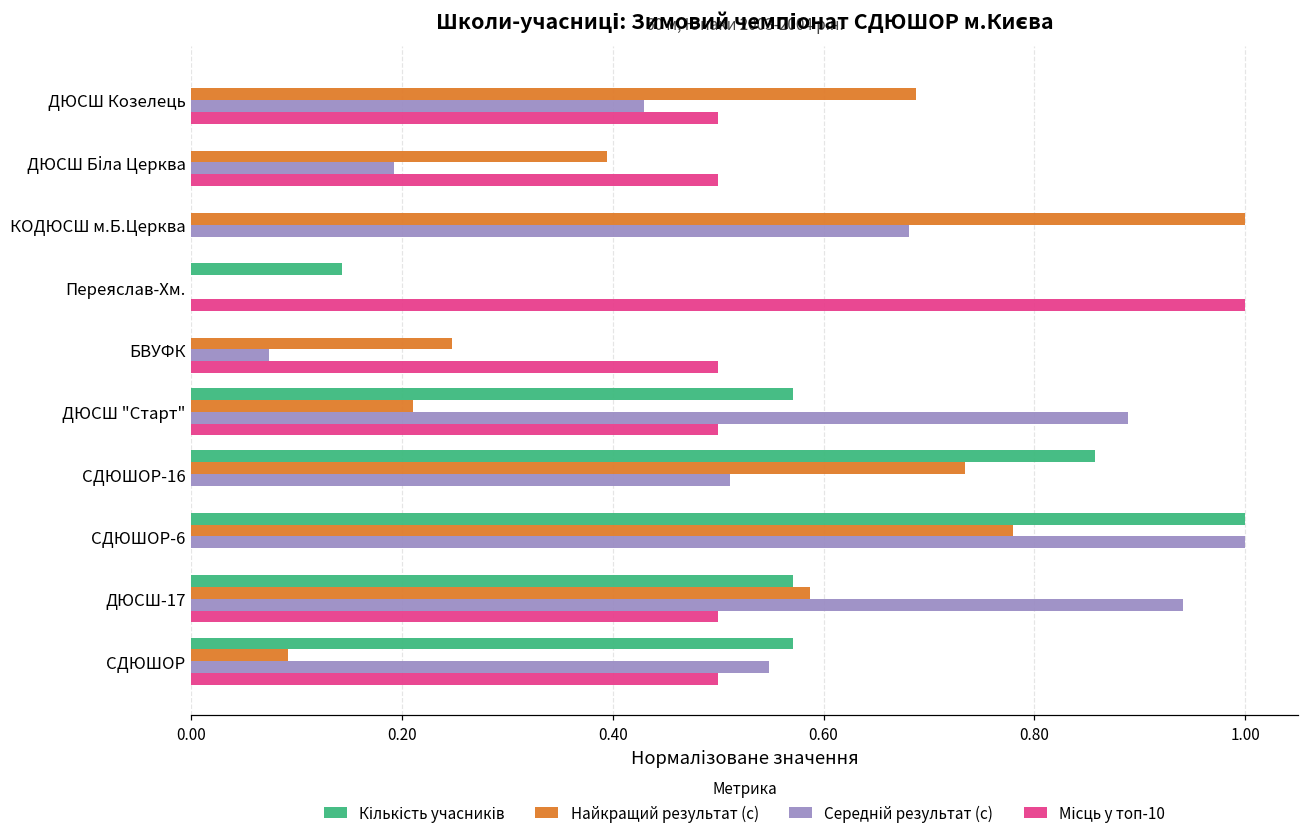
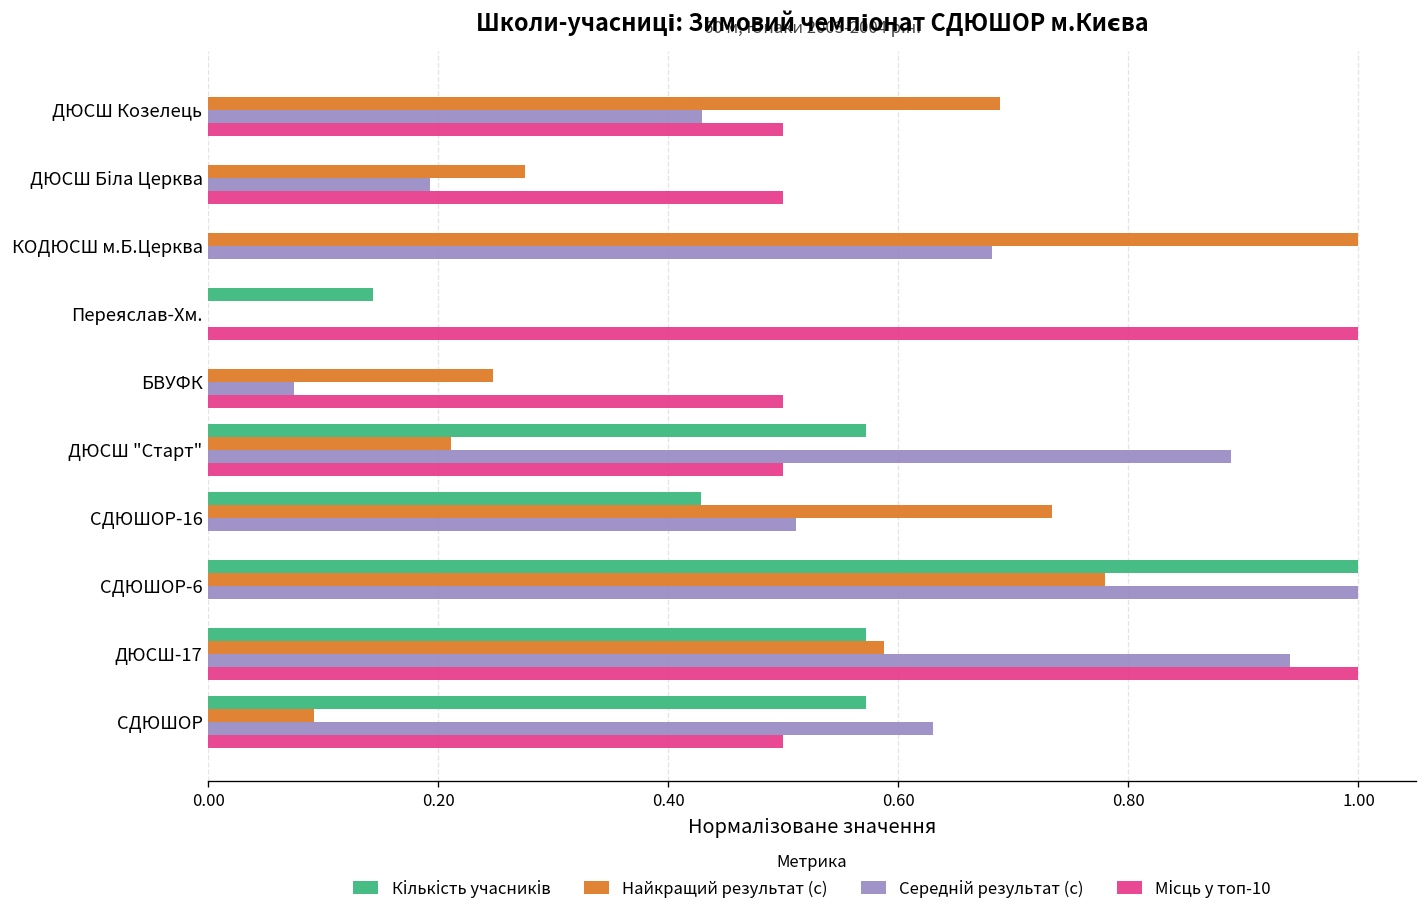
  {
    "Кількість учасників": {
      "ДЮСШ Козелець": 0.00,
      "ДЮСШ Біла Церква": 0.00,
      "КОДЮСШ м.Б.Церква": 0.00,
      "Переяслав-Хм.": 0.14,
      "БВУФК": 0.00,
      "ДЮСШ \"Старт\"": 0.57,
-     "СДЮШОР-16": 0.86,
+     "СДЮШОР-16": 0.43,
      "СДЮШОР-6": 1.00,
      "ДЮСШ-17": 0.57,
      "СДЮШОР": 0.57
    },
    "Найкращий результат (с)": {
      "ДЮСШ Козелець": 0.69,
-     "ДЮСШ Біла Церква": 0.39,
+     "ДЮСШ Біла Церква": 0.28,
      "КОДЮСШ м.Б.Церква": 1.00,
      "Переяслав-Хм.": 0.00,
      "БВУФК": 0.25,
      "ДЮСШ \"Старт\"": 0.21,
      "СДЮШОР-16": 0.73,
      "СДЮШОР-6": 0.78,
      "ДЮСШ-17": 0.59,
      "СДЮШОР": 0.09
    },
    "Середній результат (с)": {
      "ДЮСШ Козелець": 0.43,
      "ДЮСШ Біла Церква": 0.19,
      "КОДЮСШ м.Б.Церква": 0.68,
      "Переяслав-Хм.": 0.00,
      "БВУФК": 0.07,
      "ДЮСШ \"Старт\"": 0.89,
      "СДЮШОР-16": 0.51,
      "СДЮШОР-6": 1.00,
      "ДЮСШ-17": 0.94,
-     "СДЮШОР": 0.55
+     "СДЮШОР": 0.63
    },
    "Місць у топ-10": {
      "ДЮСШ Козелець": 0.50,
      "ДЮСШ Біла Церква": 0.50,
      "КОДЮСШ м.Б.Церква": 0.00,
      "Переяслав-Хм.": 1.00,
      "БВУФК": 0.50,
      "ДЮСШ \"Старт\"": 0.50,
      "СДЮШОР-16": 0.00,
      "СДЮШОР-6": 0.00,
-     "ДЮСШ-17": 0.50,
+     "ДЮСШ-17": 1.00,
      "СДЮШОР": 0.50
    }
  }
